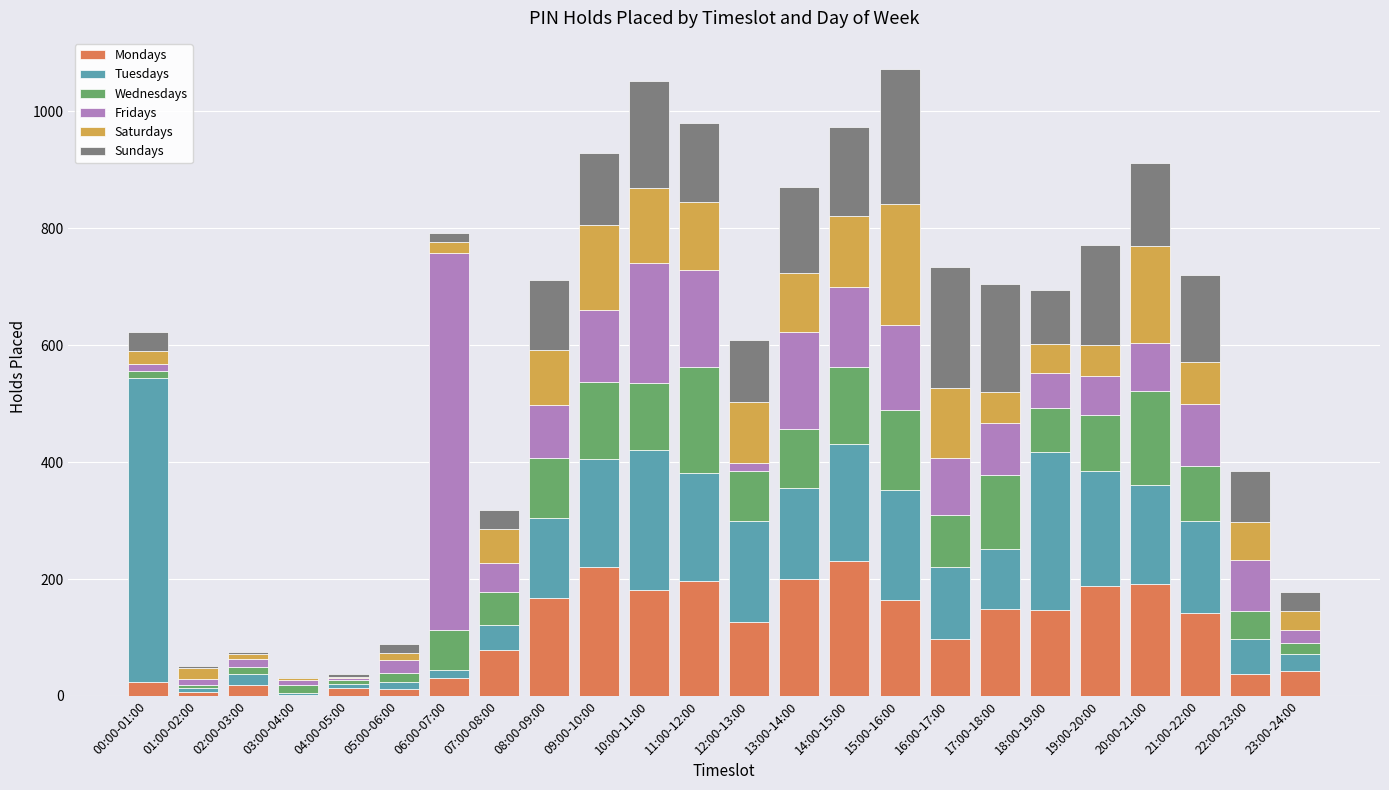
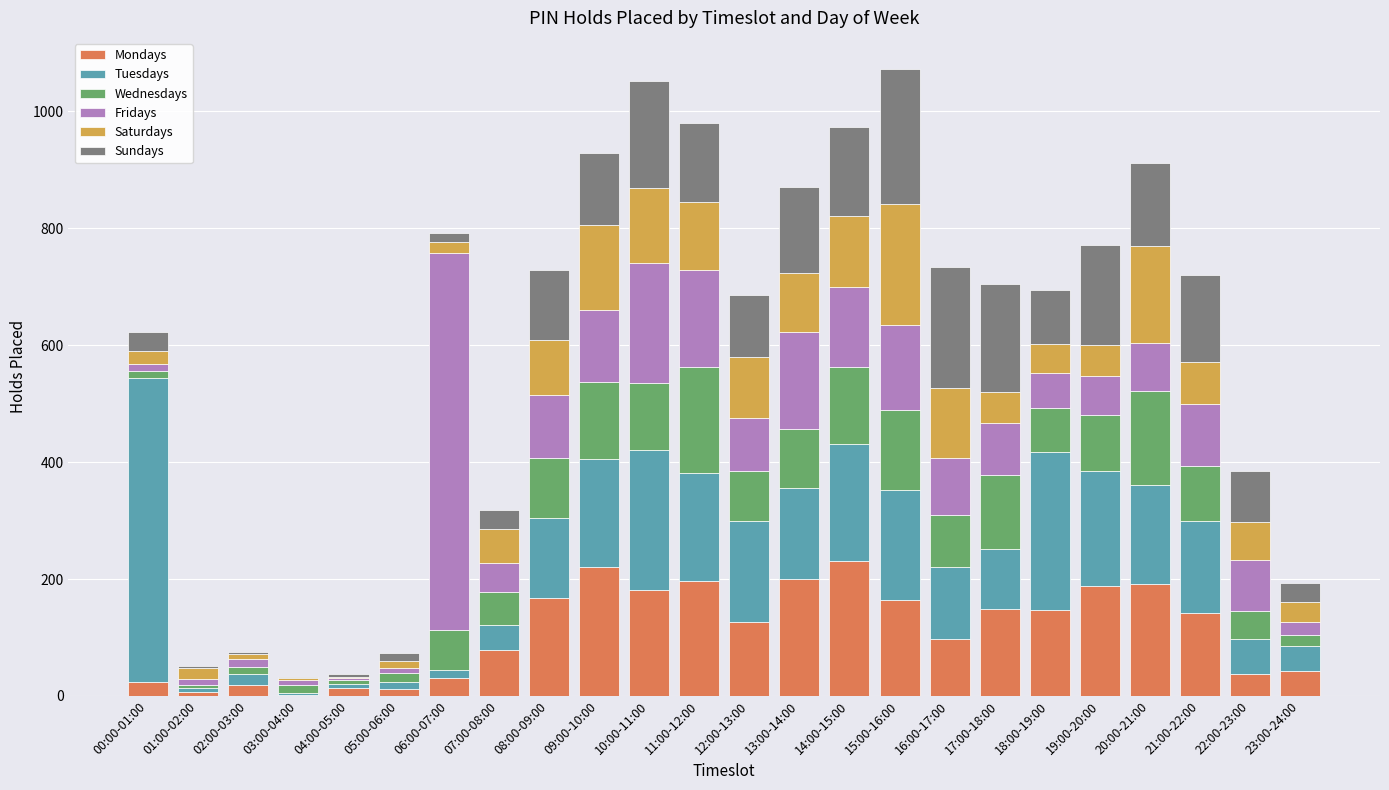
  {
    "Tuesdays": {
      "00:00-01:00": 520,
      "01:00-02:00": 10,
      "02:00-03:00": 20,
      "04:00-05:00": 10,
      "05:00-06:00": 10,
      "06:00-07:00": 10,
      "07:00-08:00": 40,
      "08:00-09:00": 140,
      "09:00-10:00": 190,
      "10:00-11:00": 240,
      "11:00-12:00": 190,
      "12:00-13:00": 170,
      "13:00-14:00": 160,
      "14:00-15:00": 200,
      "15:00-16:00": 190,
      "16:00-17:00": 120,
      "17:00-18:00": 100,
      "18:00-19:00": 270,
      "19:00-20:00": 200,
      "20:00-21:00": 170,
      "21:00-22:00": 160,
      "22:00-23:00": 60,
-     "23:00-24:00": 30
+     "23:00-24:00": 40
    },
    "Fridays": {
      "00:00-01:00": 10,
      "01:00-02:00": 10,
      "02:00-03:00": 20,
      "03:00-04:00": 10,
-     "05:00-06:00": 20,
+     "05:00-06:00": 10,
      "06:00-07:00": 650,
      "07:00-08:00": 50,
-     "08:00-09:00": 90,
+     "08:00-09:00": 110,
      "09:00-10:00": 120,
      "10:00-11:00": 210,
      "11:00-12:00": 170,
-     "12:00-13:00": 10,
+     "12:00-13:00": 90,
      "13:00-14:00": 170,
      "14:00-15:00": 140,
      "15:00-16:00": 150,
      "16:00-17:00": 100,
      "17:00-18:00": 90,
      "18:00-19:00": 60,
      "19:00-20:00": 70,
      "20:00-21:00": 80,
      "21:00-22:00": 110,
      "22:00-23:00": 90,
      "23:00-24:00": 20
    }
  }
